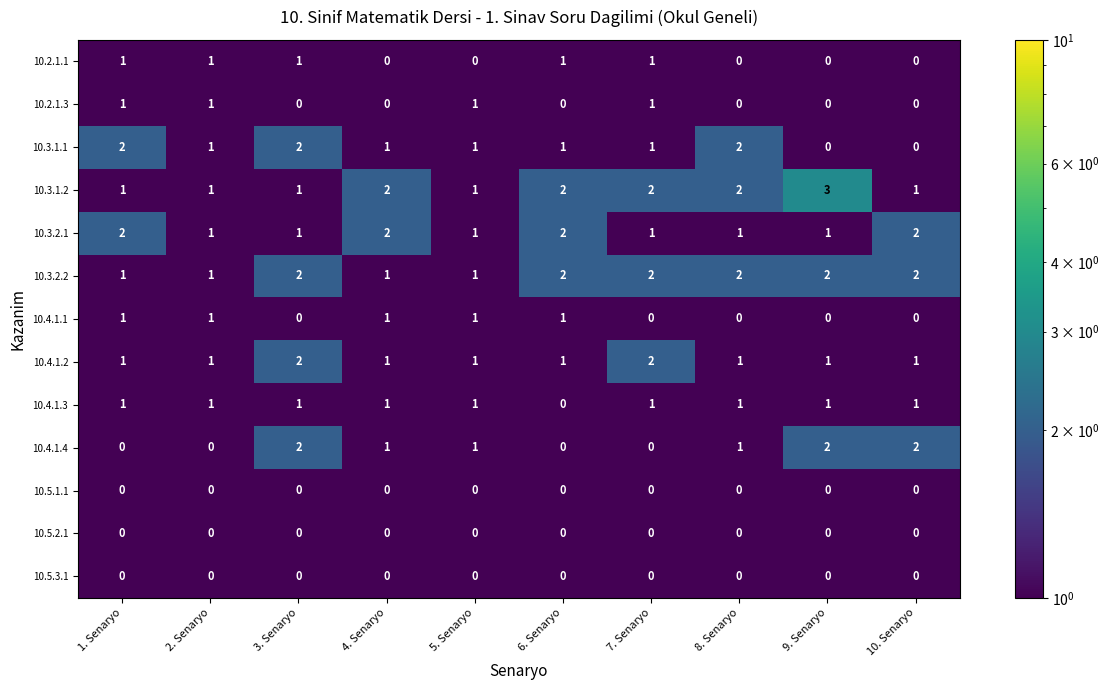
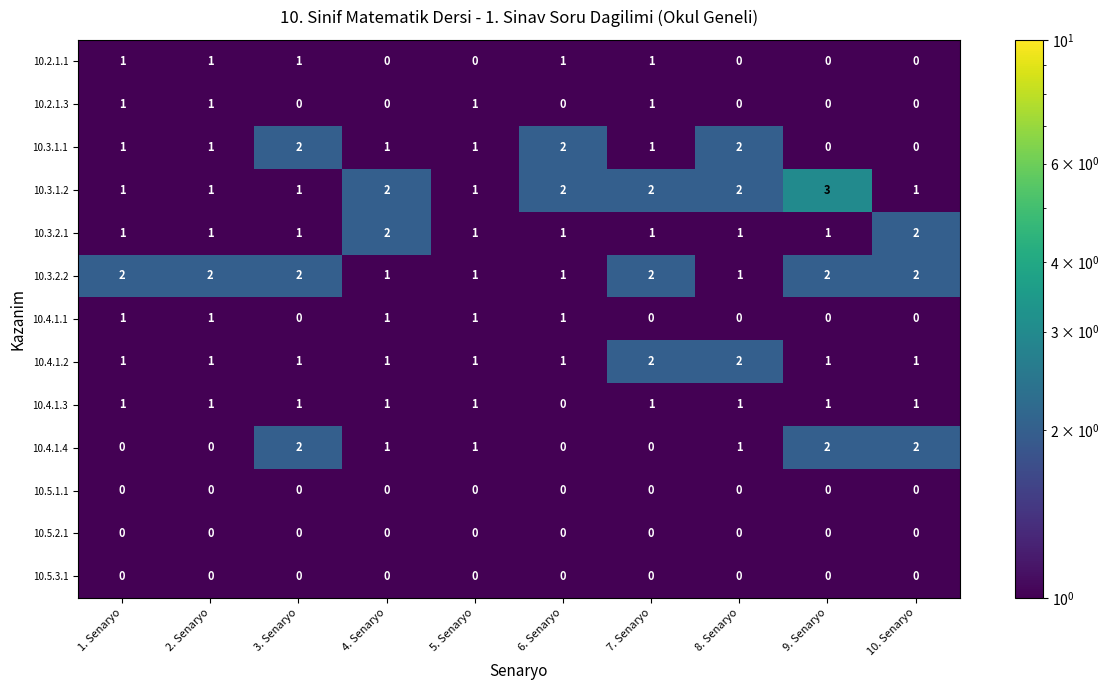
  {
    "10.2.1.1": {
      "1. Senaryo": 1,
      "2. Senaryo": 1,
      "3. Senaryo": 1,
      "4. Senaryo": 0,
      "5. Senaryo": 0,
      "6. Senaryo": 1,
      "7. Senaryo": 1,
      "8. Senaryo": 0,
      "9. Senaryo": 0,
      "10. Senaryo": 0
    },
    "10.2.1.3": {
      "1. Senaryo": 1,
      "2. Senaryo": 1,
      "3. Senaryo": 0,
      "4. Senaryo": 0,
      "5. Senaryo": 1,
      "6. Senaryo": 0,
      "7. Senaryo": 1,
      "8. Senaryo": 0,
      "9. Senaryo": 0,
      "10. Senaryo": 0
    },
    "10.3.1.1": {
-     "1. Senaryo": 2,
+     "1. Senaryo": 1,
      "2. Senaryo": 1,
      "3. Senaryo": 2,
      "4. Senaryo": 1,
      "5. Senaryo": 1,
-     "6. Senaryo": 1,
+     "6. Senaryo": 2,
      "7. Senaryo": 1,
      "8. Senaryo": 2,
      "9. Senaryo": 0,
      "10. Senaryo": 0
    },
    "10.3.1.2": {
      "1. Senaryo": 1,
      "2. Senaryo": 1,
      "3. Senaryo": 1,
      "4. Senaryo": 2,
      "5. Senaryo": 1,
      "6. Senaryo": 2,
      "7. Senaryo": 2,
      "8. Senaryo": 2,
      "9. Senaryo": 3,
      "10. Senaryo": 1
    },
    "10.3.2.1": {
-     "1. Senaryo": 2,
+     "1. Senaryo": 1,
      "2. Senaryo": 1,
      "3. Senaryo": 1,
      "4. Senaryo": 2,
      "5. Senaryo": 1,
-     "6. Senaryo": 2,
+     "6. Senaryo": 1,
      "7. Senaryo": 1,
      "8. Senaryo": 1,
      "9. Senaryo": 1,
      "10. Senaryo": 2
    },
    "10.3.2.2": {
-     "1. Senaryo": 1,
-     "2. Senaryo": 1,
+     "1. Senaryo": 2,
+     "2. Senaryo": 2,
      "3. Senaryo": 2,
      "4. Senaryo": 1,
      "5. Senaryo": 1,
-     "6. Senaryo": 2,
+     "6. Senaryo": 1,
      "7. Senaryo": 2,
-     "8. Senaryo": 2,
+     "8. Senaryo": 1,
      "9. Senaryo": 2,
      "10. Senaryo": 2
    },
    "10.4.1.1": {
      "1. Senaryo": 1,
      "2. Senaryo": 1,
      "3. Senaryo": 0,
      "4. Senaryo": 1,
      "5. Senaryo": 1,
      "6. Senaryo": 1,
      "7. Senaryo": 0,
      "8. Senaryo": 0,
      "9. Senaryo": 0,
      "10. Senaryo": 0
    },
    "10.4.1.2": {
      "1. Senaryo": 1,
      "2. Senaryo": 1,
-     "3. Senaryo": 2,
+     "3. Senaryo": 1,
      "4. Senaryo": 1,
      "5. Senaryo": 1,
      "6. Senaryo": 1,
      "7. Senaryo": 2,
-     "8. Senaryo": 1,
+     "8. Senaryo": 2,
      "9. Senaryo": 1,
      "10. Senaryo": 1
    },
    "10.4.1.3": {
      "1. Senaryo": 1,
      "2. Senaryo": 1,
      "3. Senaryo": 1,
      "4. Senaryo": 1,
      "5. Senaryo": 1,
      "6. Senaryo": 0,
      "7. Senaryo": 1,
      "8. Senaryo": 1,
      "9. Senaryo": 1,
      "10. Senaryo": 1
    },
    "10.4.1.4": {
      "1. Senaryo": 0,
      "2. Senaryo": 0,
      "3. Senaryo": 2,
      "4. Senaryo": 1,
      "5. Senaryo": 1,
      "6. Senaryo": 0,
      "7. Senaryo": 0,
      "8. Senaryo": 1,
      "9. Senaryo": 2,
      "10. Senaryo": 2
    },
    "10.5.1.1": {
      "1. Senaryo": 0,
      "2. Senaryo": 0,
      "3. Senaryo": 0,
      "4. Senaryo": 0,
      "5. Senaryo": 0,
      "6. Senaryo": 0,
      "7. Senaryo": 0,
      "8. Senaryo": 0,
      "9. Senaryo": 0,
      "10. Senaryo": 0
    },
    "10.5.2.1": {
      "1. Senaryo": 0,
      "2. Senaryo": 0,
      "3. Senaryo": 0,
      "4. Senaryo": 0,
      "5. Senaryo": 0,
      "6. Senaryo": 0,
      "7. Senaryo": 0,
      "8. Senaryo": 0,
      "9. Senaryo": 0,
      "10. Senaryo": 0
    },
    "10.5.3.1": {
      "1. Senaryo": 0,
      "2. Senaryo": 0,
      "3. Senaryo": 0,
      "4. Senaryo": 0,
      "5. Senaryo": 0,
      "6. Senaryo": 0,
      "7. Senaryo": 0,
      "8. Senaryo": 0,
      "9. Senaryo": 0,
      "10. Senaryo": 0
    }
  }
